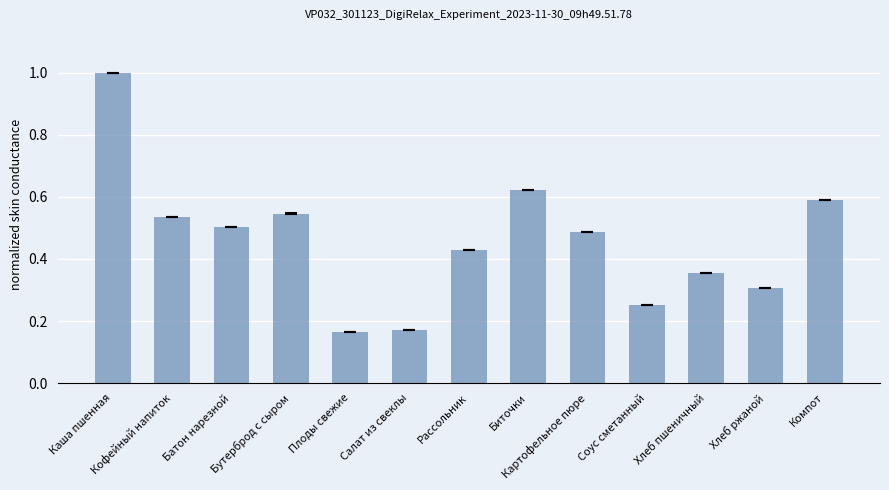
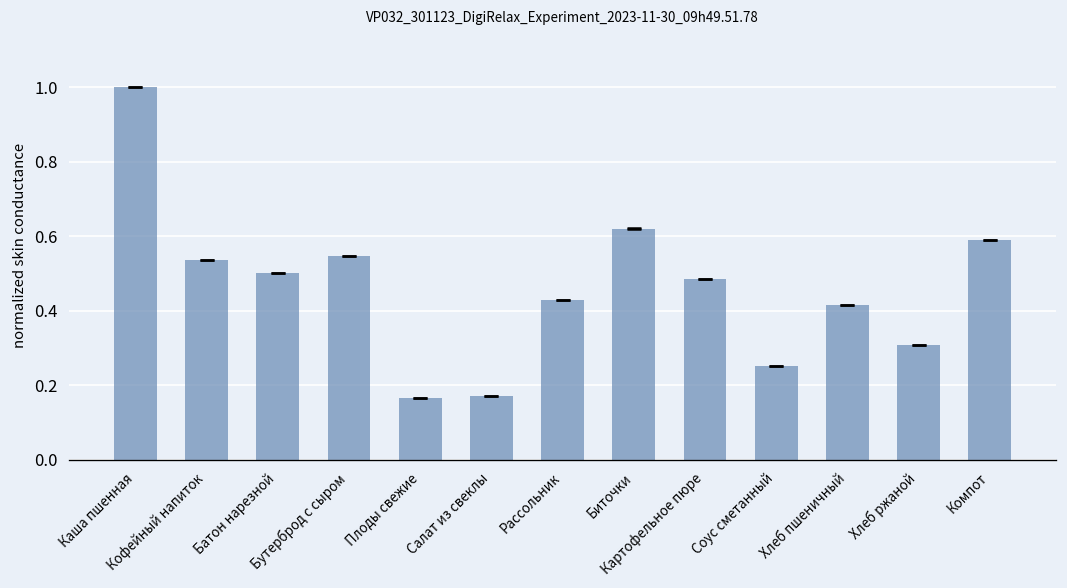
  {
    "Каша пшенная": 1.00,
    "Кофейный напиток": 0.54,
    "Батон нарезной": 0.50,
    "Бутерброд с сыром": 0.55,
    "Плоды свежие": 0.17,
    "Салат из свеклы": 0.17,
    "Рассольник": 0.43,
    "Биточки": 0.62,
    "Картофельное пюре": 0.49,
    "Соус сметанный": 0.25,
-   "Хлеб пшеничный": 0.36,
+   "Хлеб пшеничный": 0.41,
    "Хлеб ржаной": 0.31,
    "Компот": 0.59
  }
